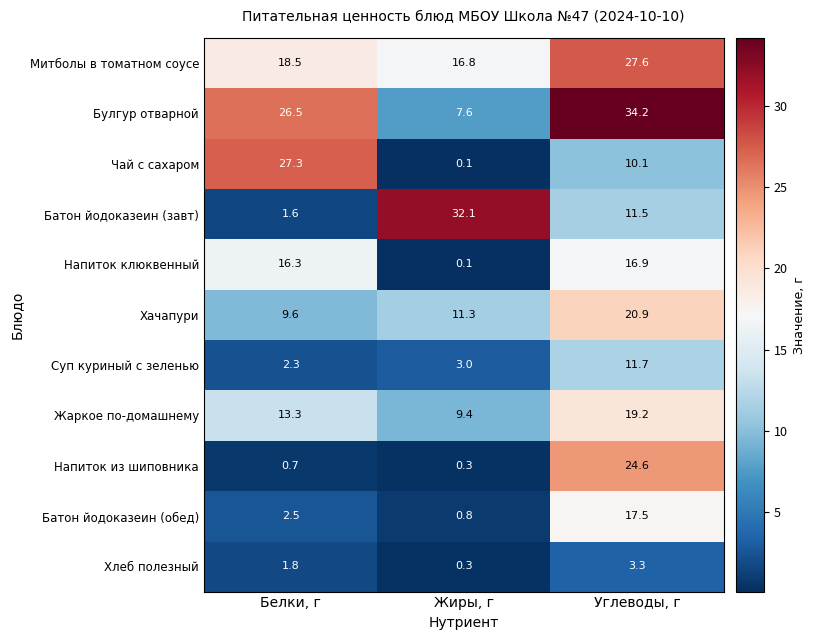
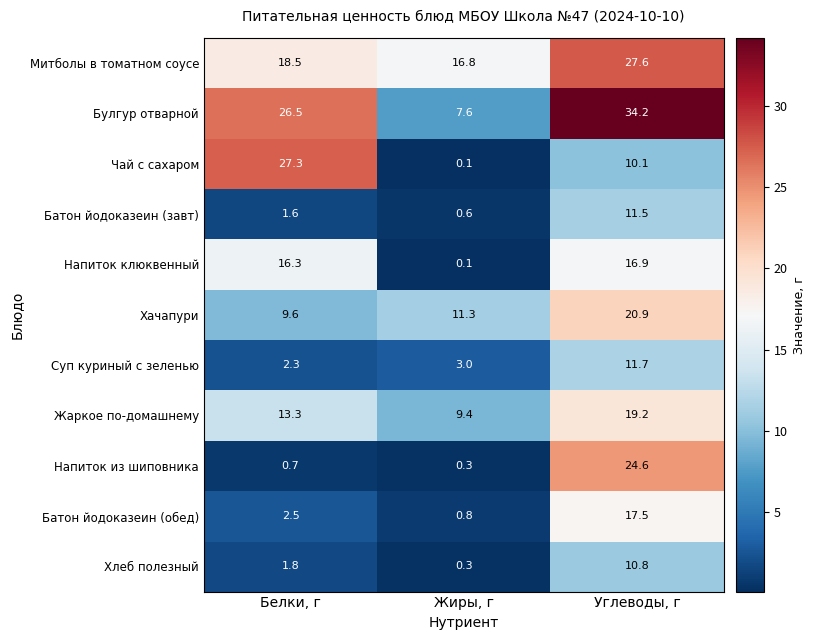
  {
    "Митболы в томатном соусе": {
      "Белки, г": 18.5,
      "Жиры, г": 16.8,
      "Углеводы, г": 27.6
    },
    "Булгур отварной": {
      "Белки, г": 26.5,
      "Жиры, г": 7.6,
      "Углеводы, г": 34.2
    },
    "Чай с сахаром": {
      "Белки, г": 27.3,
      "Жиры, г": 0.1,
      "Углеводы, г": 10.1
    },
    "Батон йодоказеин (завт)": {
      "Белки, г": 1.6,
-     "Жиры, г": 32.1,
+     "Жиры, г": 0.6,
      "Углеводы, г": 11.5
    },
    "Напиток клюквенный": {
      "Белки, г": 16.3,
      "Жиры, г": 0.1,
      "Углеводы, г": 16.9
    },
    "Хачапури": {
      "Белки, г": 9.6,
      "Жиры, г": 11.3,
      "Углеводы, г": 20.9
    },
    "Суп куриный с зеленью": {
      "Белки, г": 2.3,
      "Жиры, г": 3.0,
      "Углеводы, г": 11.7
    },
    "Жаркое по-домашнему": {
      "Белки, г": 13.3,
      "Жиры, г": 9.4,
      "Углеводы, г": 19.2
    },
    "Напиток из шиповника": {
      "Белки, г": 0.7,
      "Жиры, г": 0.3,
      "Углеводы, г": 24.6
    },
    "Батон йодоказеин (обед)": {
      "Белки, г": 2.5,
      "Жиры, г": 0.8,
      "Углеводы, г": 17.5
    },
    "Хлеб полезный": {
      "Белки, г": 1.8,
      "Жиры, г": 0.3,
-     "Углеводы, г": 3.3
+     "Углеводы, г": 10.8
    }
  }
